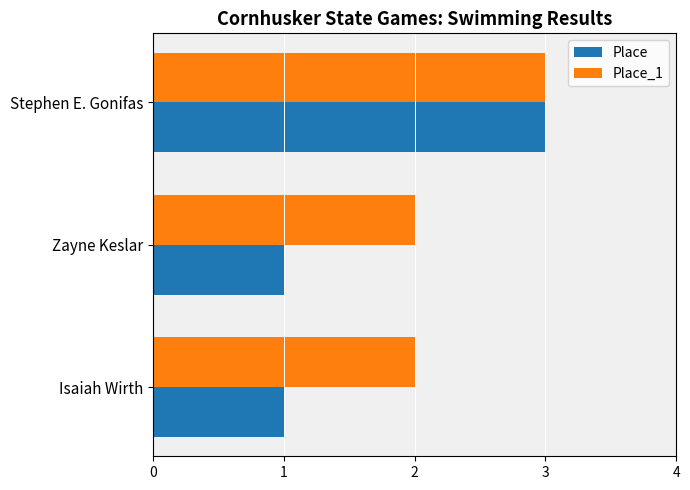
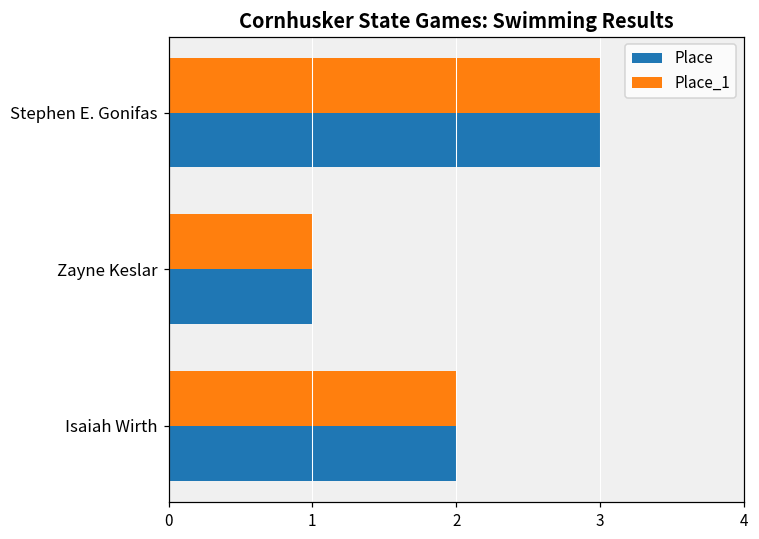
  {
    "Place": {
      "Stephen E. Gonifas": 3,
      "Zayne Keslar": 1,
-     "Isaiah Wirth": 1
+     "Isaiah Wirth": 2
    },
    "Place_1": {
      "Stephen E. Gonifas": 3,
-     "Zayne Keslar": 2,
+     "Zayne Keslar": 1,
      "Isaiah Wirth": 2
    }
  }
